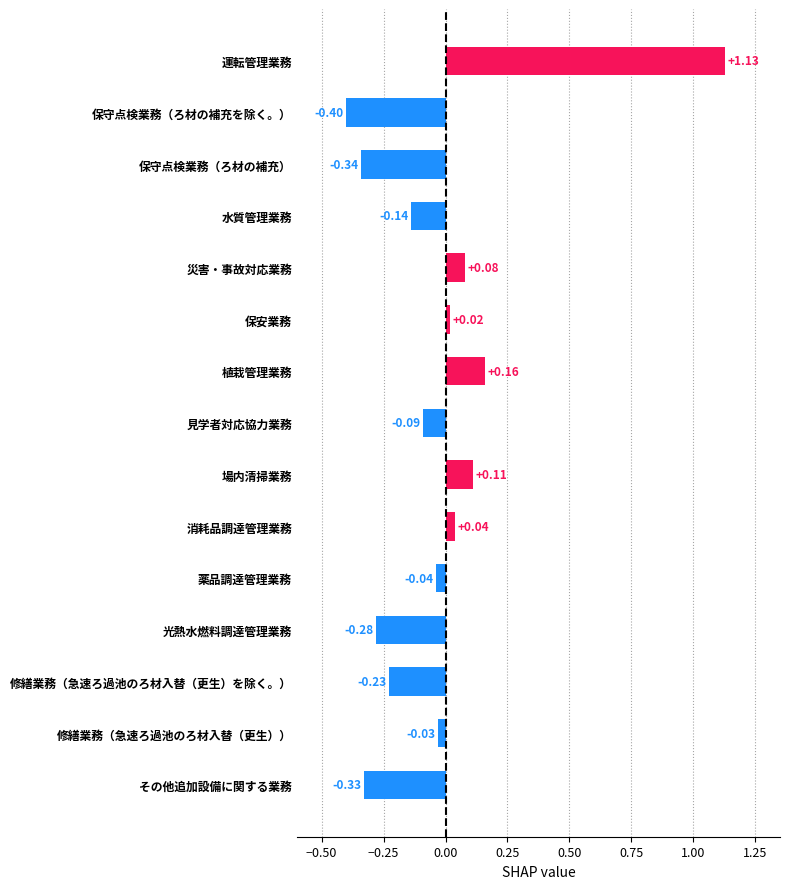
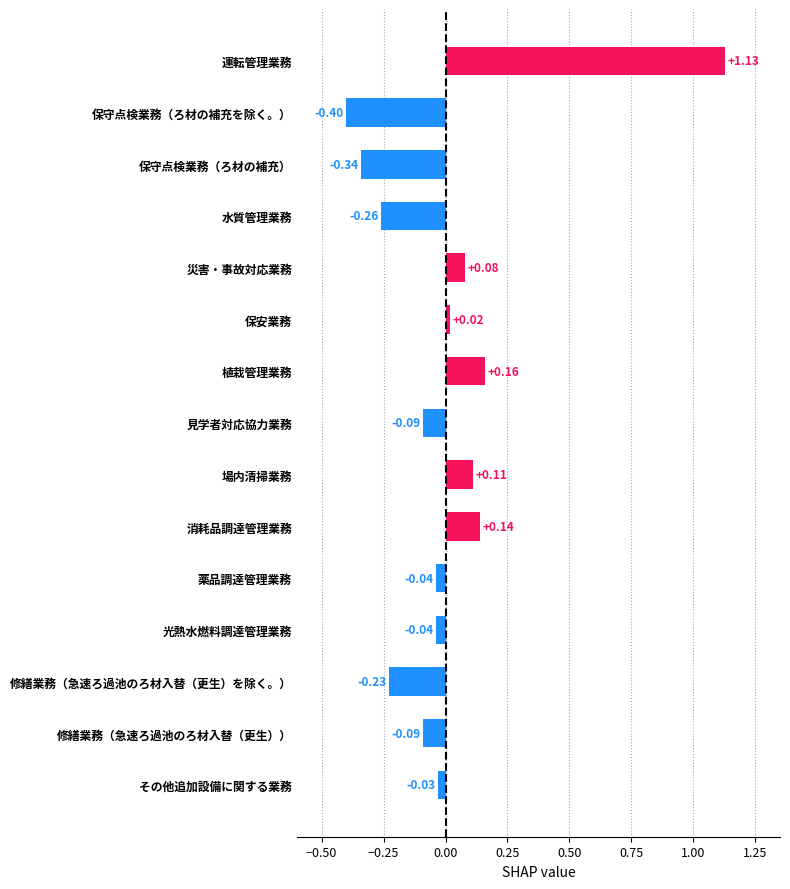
  {
    "運転管理業務": "+1.13",
    "保守点検業務（ろ材の補充を除く。）": "-0.40",
    "保守点検業務（ろ材の補充）": "-0.34",
-   "水質管理業務": "-0.14",
+   "水質管理業務": "-0.26",
    "災害・事故対応業務": "+0.08",
    "保安業務": "+0.02",
    "植栽管理業務": "+0.16",
    "見学者対応協力業務": "-0.09",
    "場内清掃業務": "+0.11",
-   "消耗品調達管理業務": "+0.04",
+   "消耗品調達管理業務": "+0.14",
    "薬品調達管理業務": "-0.04",
-   "光熱水燃料調達管理業務": "-0.28",
+   "光熱水燃料調達管理業務": "-0.04",
    "修繕業務（急速ろ過池のろ材入替（更生）を除く。）": "-0.23",
-   "修繕業務（急速ろ過池のろ材入替（更生））": "-0.03",
-   "その他追加設備に関する業務": "-0.33"
+   "修繕業務（急速ろ過池のろ材入替（更生））": "-0.09",
+   "その他追加設備に関する業務": "-0.03"
  }
